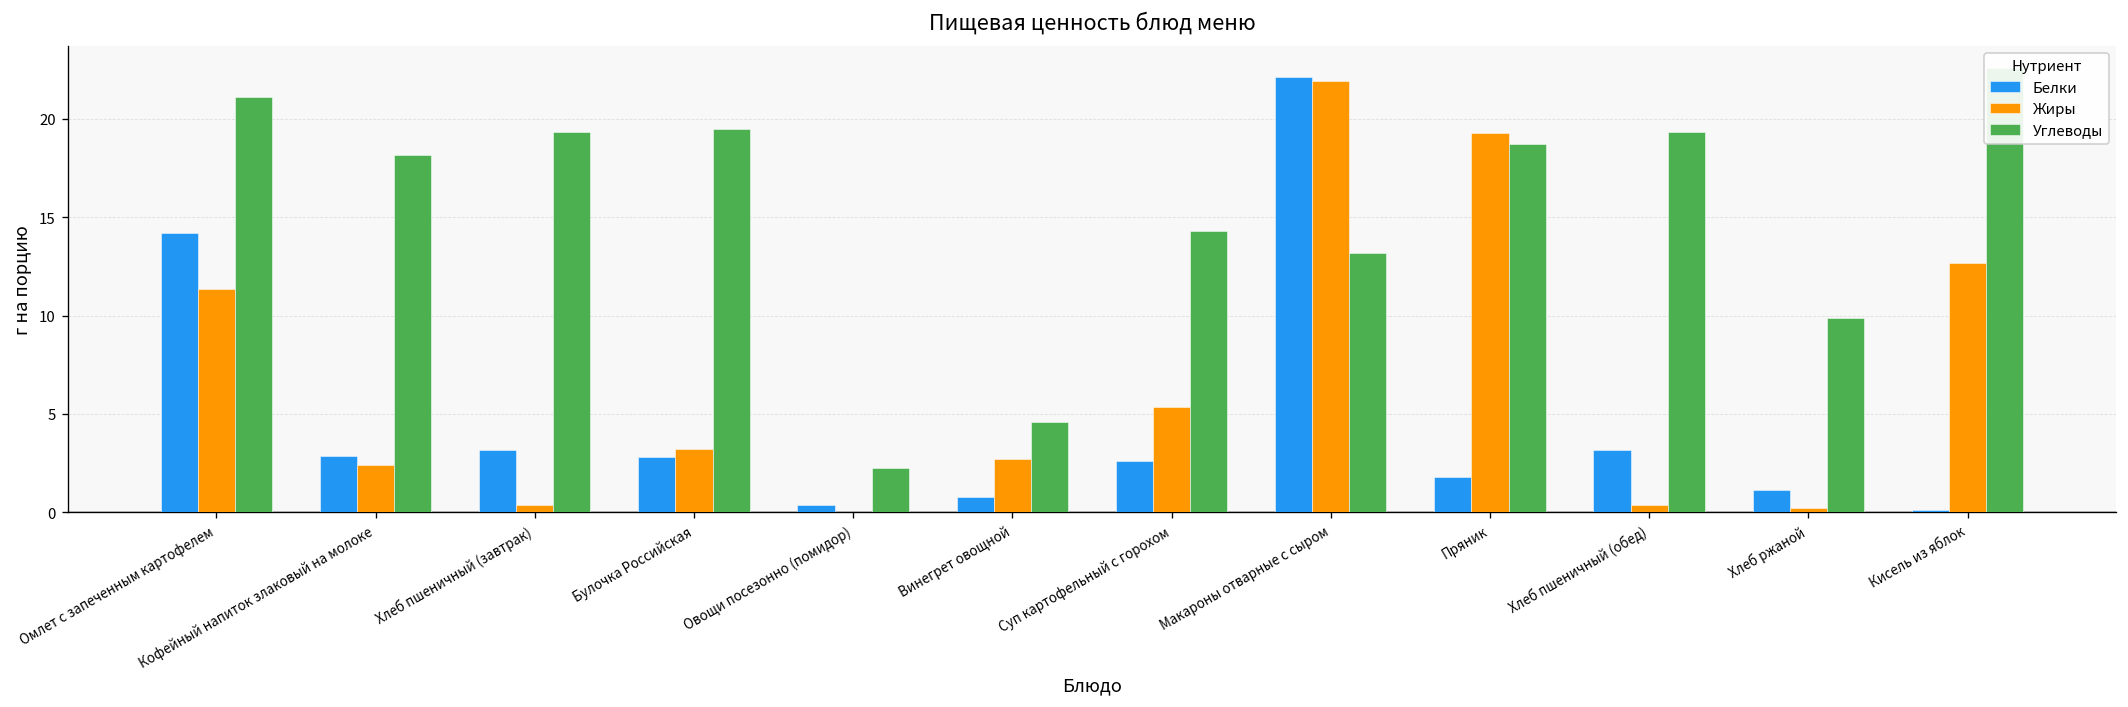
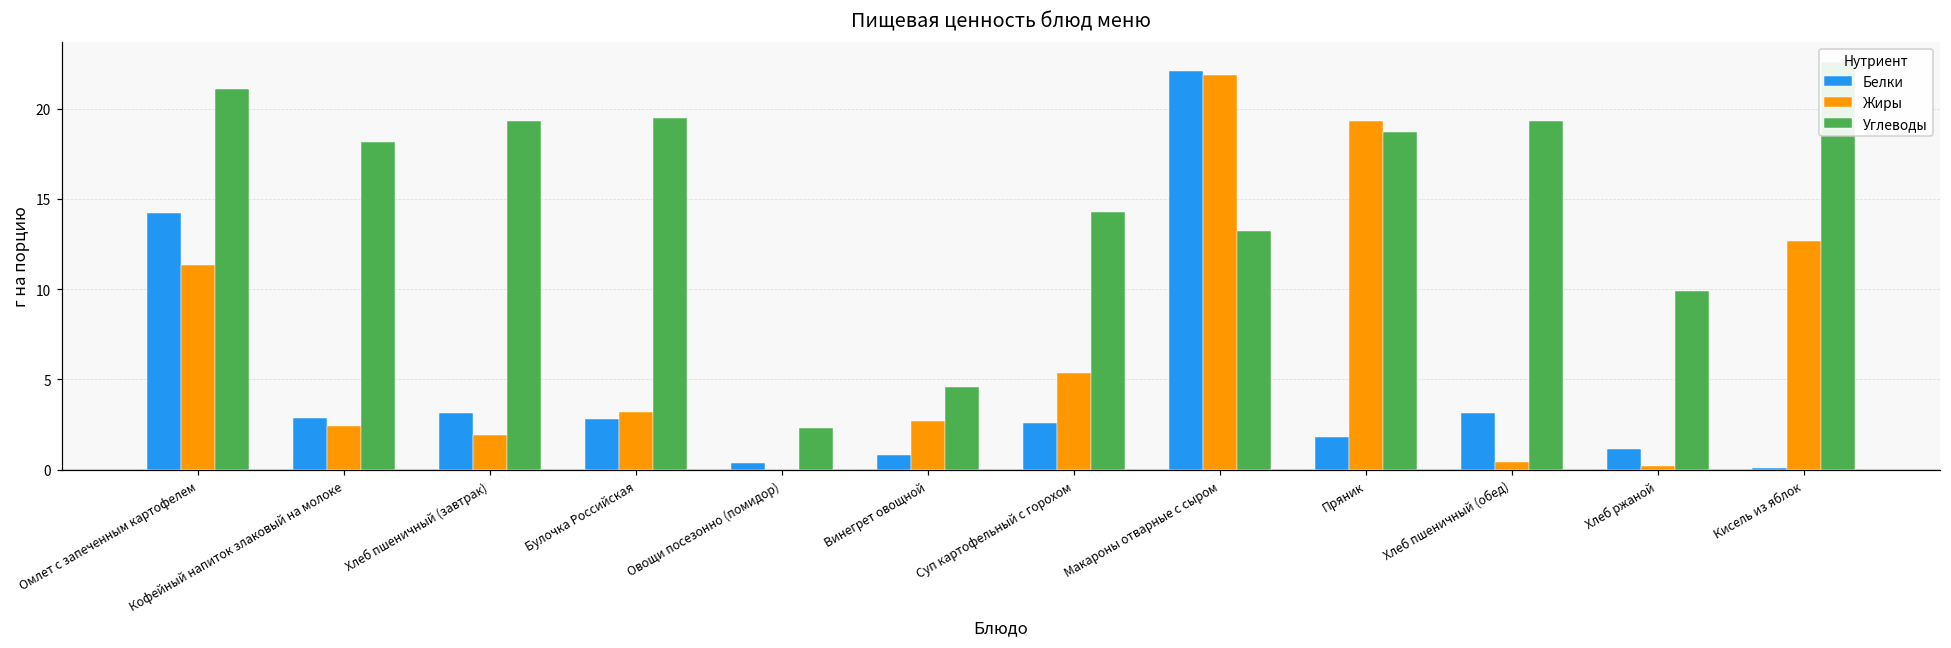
  {
    "Белки": {
      "Омлет с запеченным картофелем": 14.2,
      "Кофейный напиток злаковый на молоке": 2.9,
      "Хлеб пшеничный (завтрак)": 3.2,
      "Булочка Российская": 2.8,
      "Овощи посезонно (помидор)": 0.4,
      "Винегрет овощной": 0.8,
      "Суп картофельный с горохом": 2.6,
      "Макароны отварные с сыром": 22.1,
      "Пряник": 1.8,
      "Хлеб пшеничный (обед)": 3.2,
      "Хлеб ржаной": 1.1
    },
    "Жиры": {
      "Омлет с запеченным картофелем": 11.4,
      "Кофейный напиток злаковый на молоке": 2.4,
-     "Хлеб пшеничный (завтрак)": 0.4,
+     "Хлеб пшеничный (завтрак)": 1.9,
      "Булочка Российская": 3.2,
      "Овощи посезонно (помидор)": 0.0,
      "Винегрет овощной": 2.7,
      "Суп картофельный с горохом": 5.4,
      "Макароны отварные с сыром": 21.9,
      "Пряник": 19.3,
      "Хлеб пшеничный (обед)": 0.4,
      "Хлеб ржаной": 0.2,
      "Кисель из яблок": 12.7
    },
    "Углеводы": {
      "Омлет с запеченным картофелем": 21.1,
      "Кофейный напиток злаковый на молоке": 18.1,
      "Хлеб пшеничный (завтрак)": 19.3,
      "Булочка Российская": 19.5,
      "Овощи посезонно (помидор)": 2.3,
      "Винегрет овощной": 4.6,
      "Суп картофельный с горохом": 14.3,
      "Макароны отварные с сыром": 13.2,
      "Пряник": 18.7,
      "Хлеб пшеничный (обед)": 19.3,
      "Хлеб ржаной": 9.9
    }
  }
